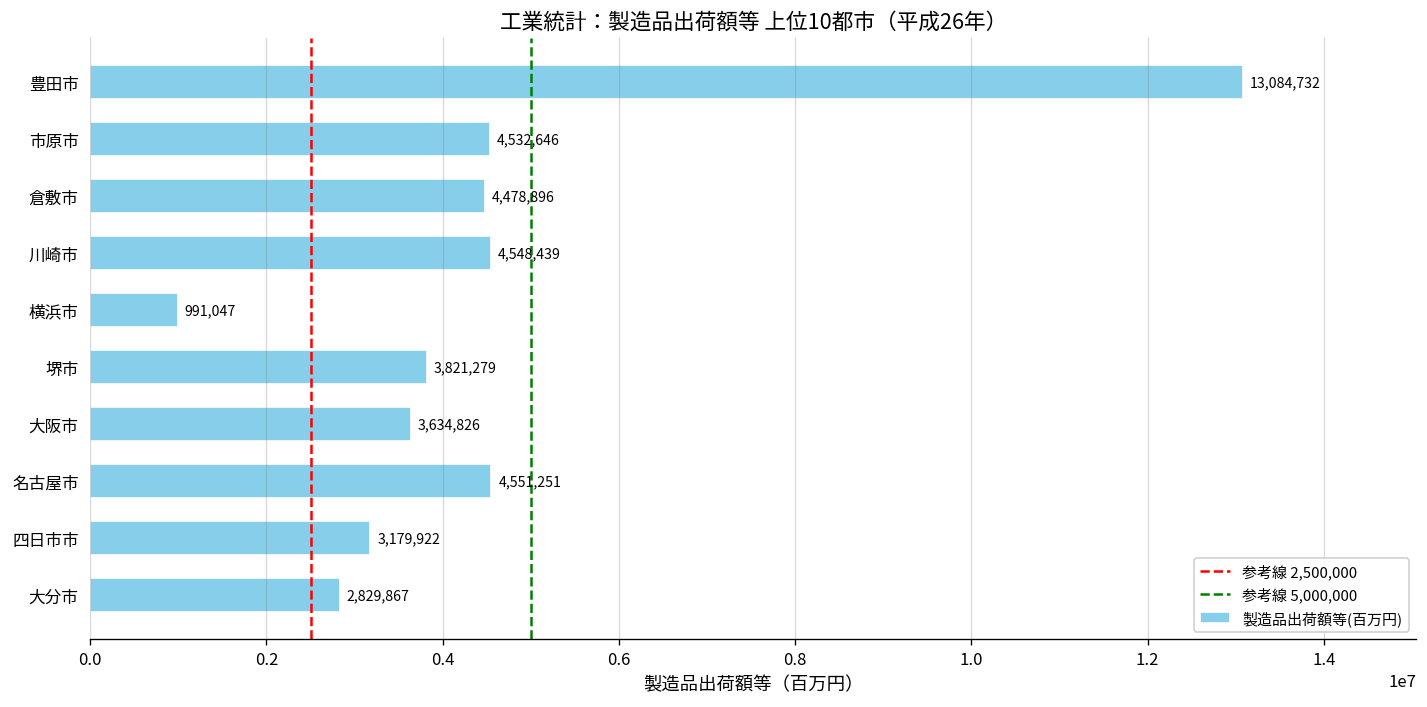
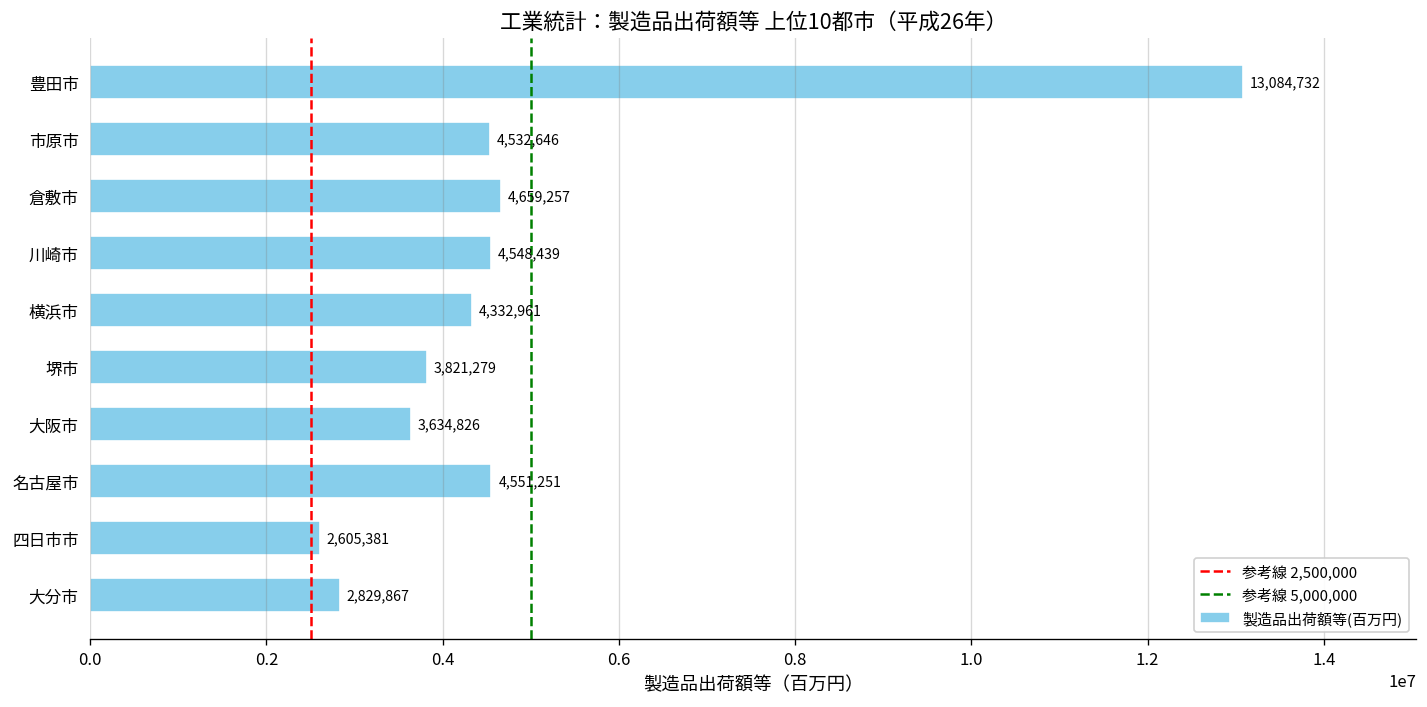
  {
    "豊田市": "13,084,732",
    "市原市": "4,532,646",
-   "倉敷市": "4,478,896",
+   "倉敷市": "4,659,257",
    "川崎市": "4,548,439",
-   "横浜市": "991,047",
+   "横浜市": "4,332,961",
    "堺市": "3,821,279",
    "大阪市": "3,634,826",
    "名古屋市": "4,551,251",
-   "四日市市": "3,179,922",
+   "四日市市": "2,605,381",
    "大分市": "2,829,867"
  }
